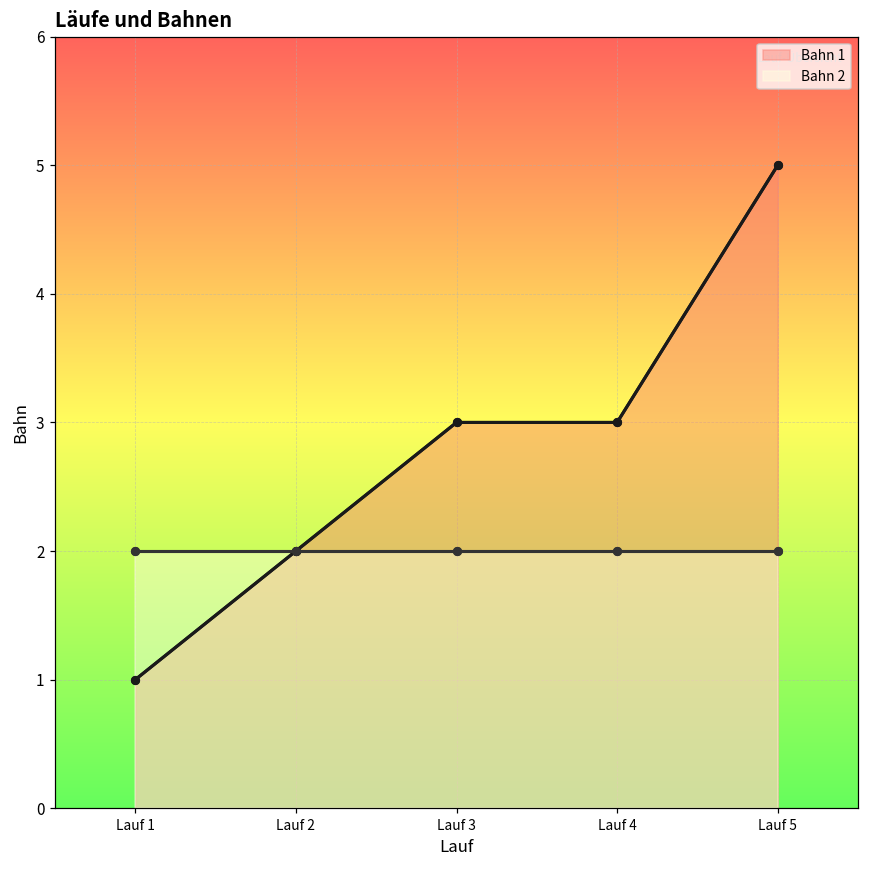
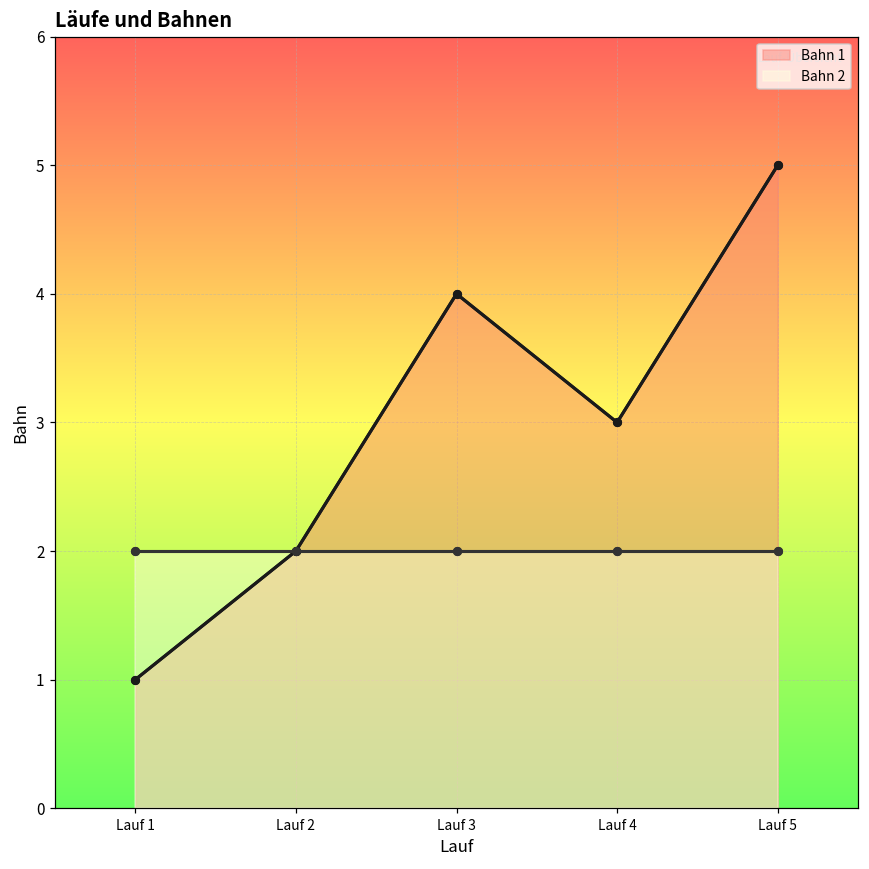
  {
    "Bahn 1": {
      "Lauf 1": 1,
-     "Lauf 3": 3,
+     "Lauf 3": 4,
      "Lauf 4": 3,
      "Lauf 5": 5
    },
    "Bahn 2": {
      "Lauf 1": 2,
      "Lauf 3": 2,
      "Lauf 4": 2,
      "Lauf 5": 2
    }
  }
